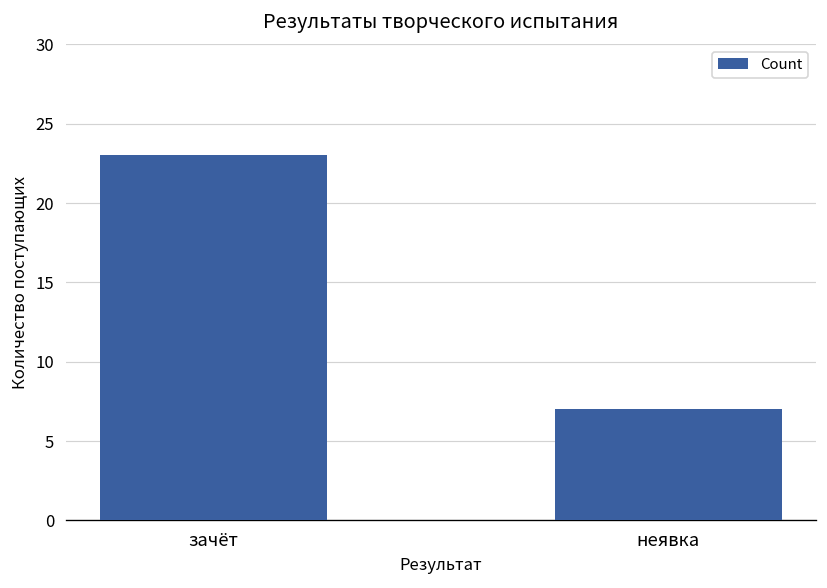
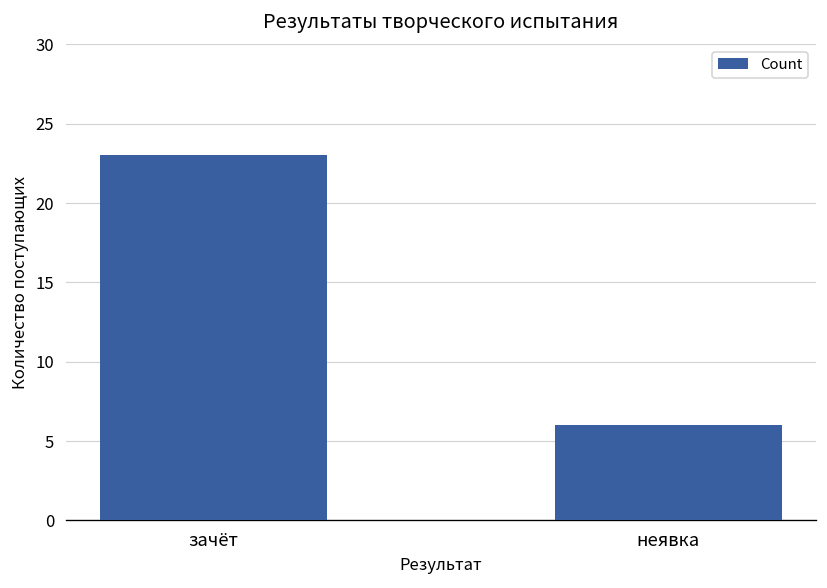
  {
    "зачёт": 23,
-   "неявка": 7
+   "неявка": 6
  }
